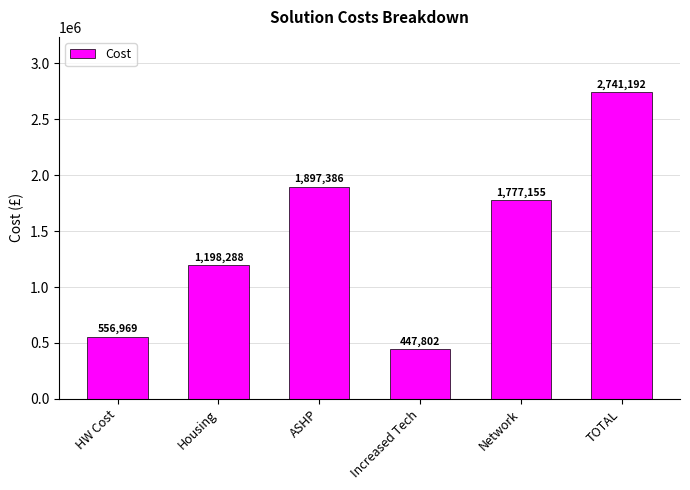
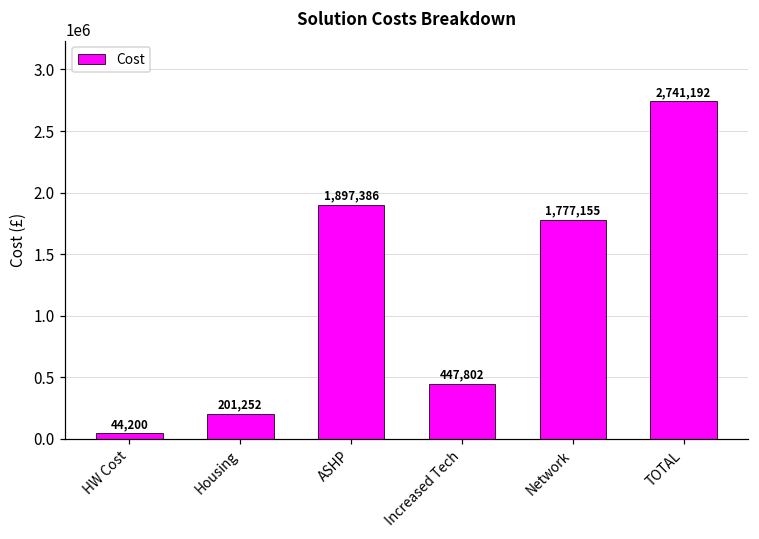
  {
-   "HW Cost": "556,969",
-   "Housing": "1,198,288",
+   "HW Cost": "44,200",
+   "Housing": "201,252",
    "ASHP": "1,897,386",
    "Increased Tech": "447,802",
    "Network": "1,777,155",
    "TOTAL": "2,741,192"
  }
